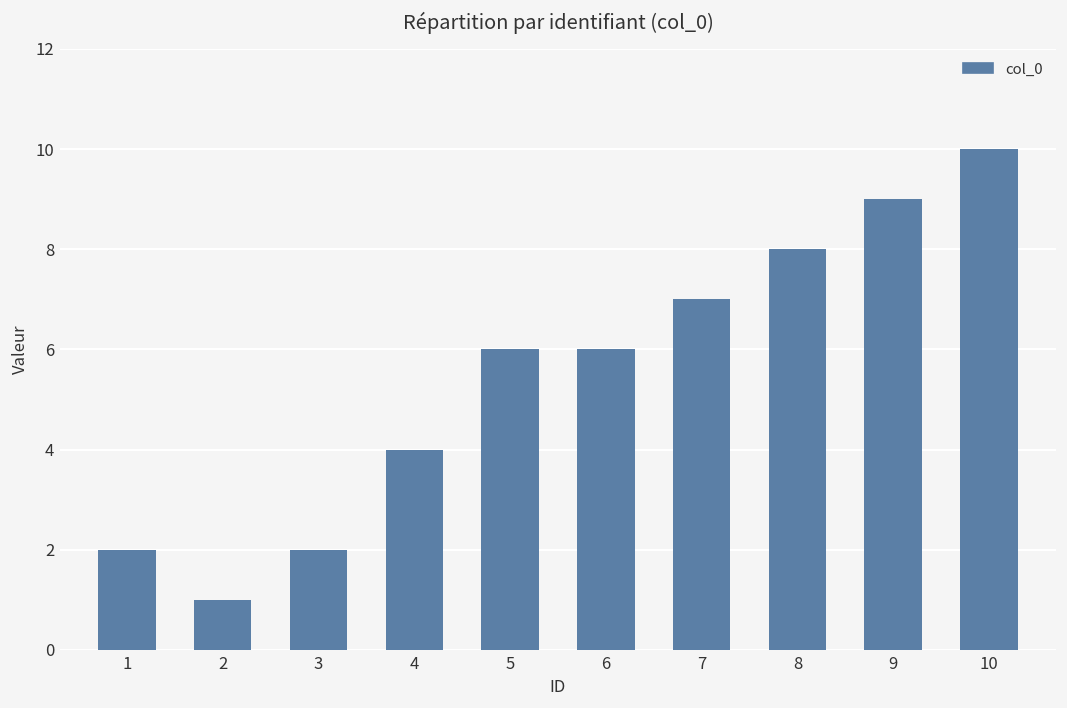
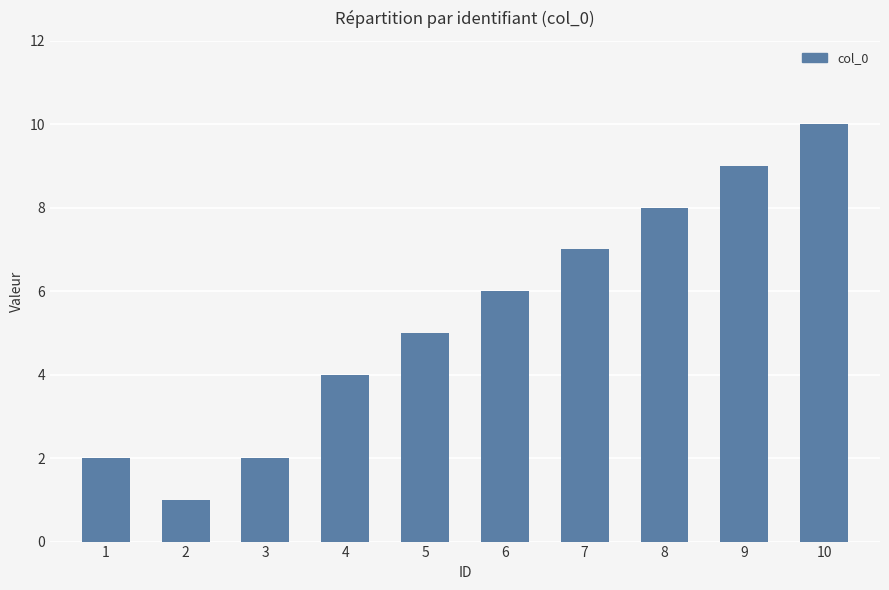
  {
    "1": 2,
    "2": 1,
    "3": 2,
    "4": 4,
-   "5": 6,
+   "5": 5,
    "6": 6,
    "7": 7,
    "8": 8,
    "9": 9,
    "10": 10
  }
